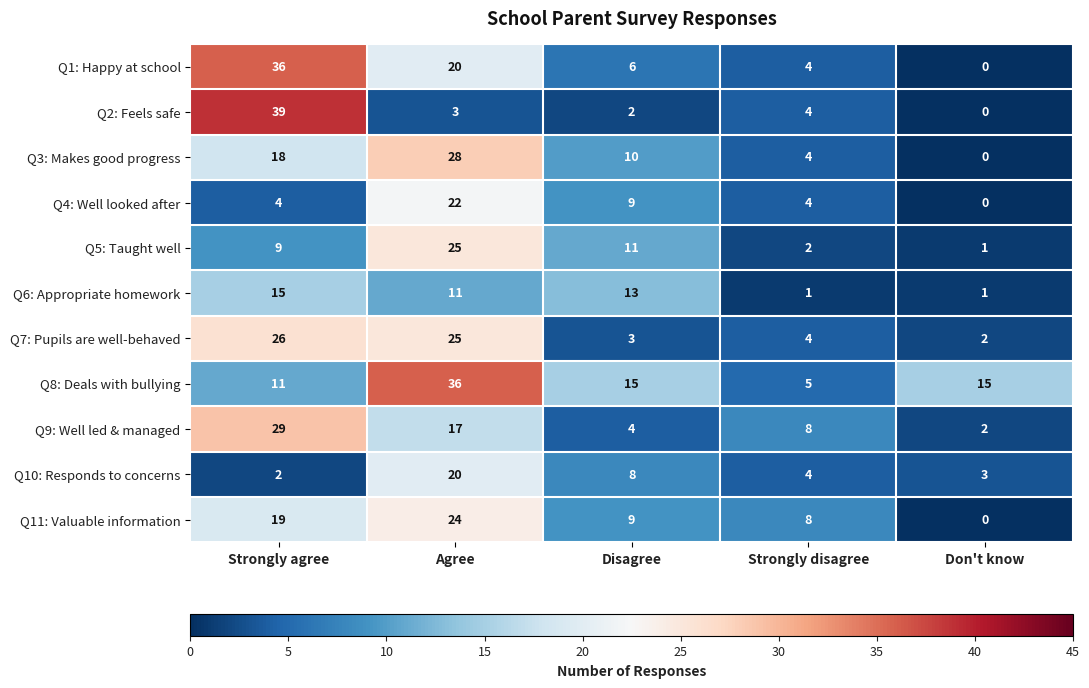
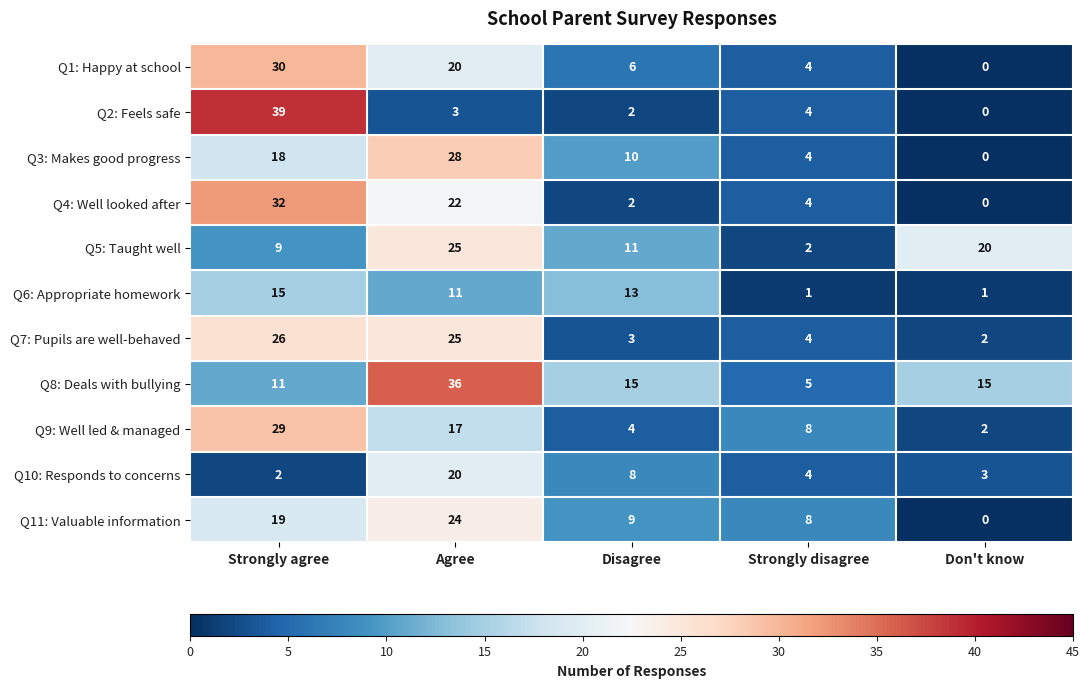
  {
    "Q1: Happy at school": {
-     "Strongly agree": 36,
+     "Strongly agree": 30,
      "Agree": 20,
      "Disagree": 6,
      "Strongly disagree": 4,
      "Don't know": 0
    },
    "Q2: Feels safe": {
      "Strongly agree": 39,
      "Agree": 3,
      "Disagree": 2,
      "Strongly disagree": 4,
      "Don't know": 0
    },
    "Q3: Makes good progress": {
      "Strongly agree": 18,
      "Agree": 28,
      "Disagree": 10,
      "Strongly disagree": 4,
      "Don't know": 0
    },
    "Q4: Well looked after": {
-     "Strongly agree": 4,
+     "Strongly agree": 32,
      "Agree": 22,
-     "Disagree": 9,
+     "Disagree": 2,
      "Strongly disagree": 4,
      "Don't know": 0
    },
    "Q5: Taught well": {
      "Strongly agree": 9,
      "Agree": 25,
      "Disagree": 11,
      "Strongly disagree": 2,
-     "Don't know": 1
+     "Don't know": 20
    },
    "Q6: Appropriate homework": {
      "Strongly agree": 15,
      "Agree": 11,
      "Disagree": 13,
      "Strongly disagree": 1,
      "Don't know": 1
    },
    "Q7: Pupils are well-behaved": {
      "Strongly agree": 26,
      "Agree": 25,
      "Disagree": 3,
      "Strongly disagree": 4,
      "Don't know": 2
    },
    "Q8: Deals with bullying": {
      "Strongly agree": 11,
      "Agree": 36,
      "Disagree": 15,
      "Strongly disagree": 5,
      "Don't know": 15
    },
    "Q9: Well led & managed": {
      "Strongly agree": 29,
      "Agree": 17,
      "Disagree": 4,
      "Strongly disagree": 8,
      "Don't know": 2
    },
    "Q10: Responds to concerns": {
      "Strongly agree": 2,
      "Agree": 20,
      "Disagree": 8,
      "Strongly disagree": 4,
      "Don't know": 3
    },
    "Q11: Valuable information": {
      "Strongly agree": 19,
      "Agree": 24,
      "Disagree": 9,
      "Strongly disagree": 8,
      "Don't know": 0
    }
  }
